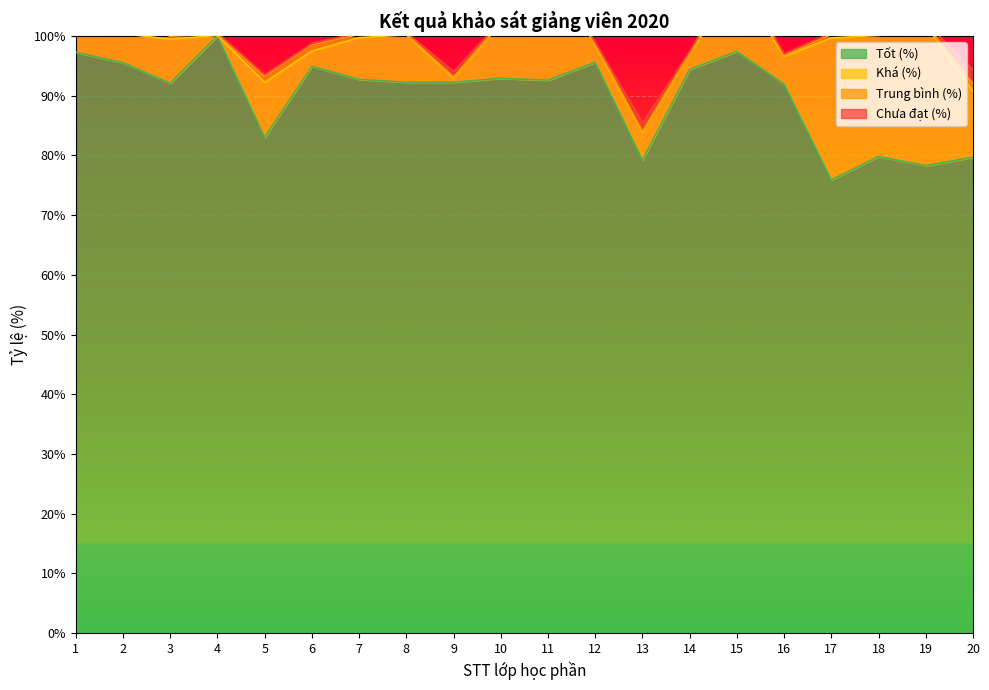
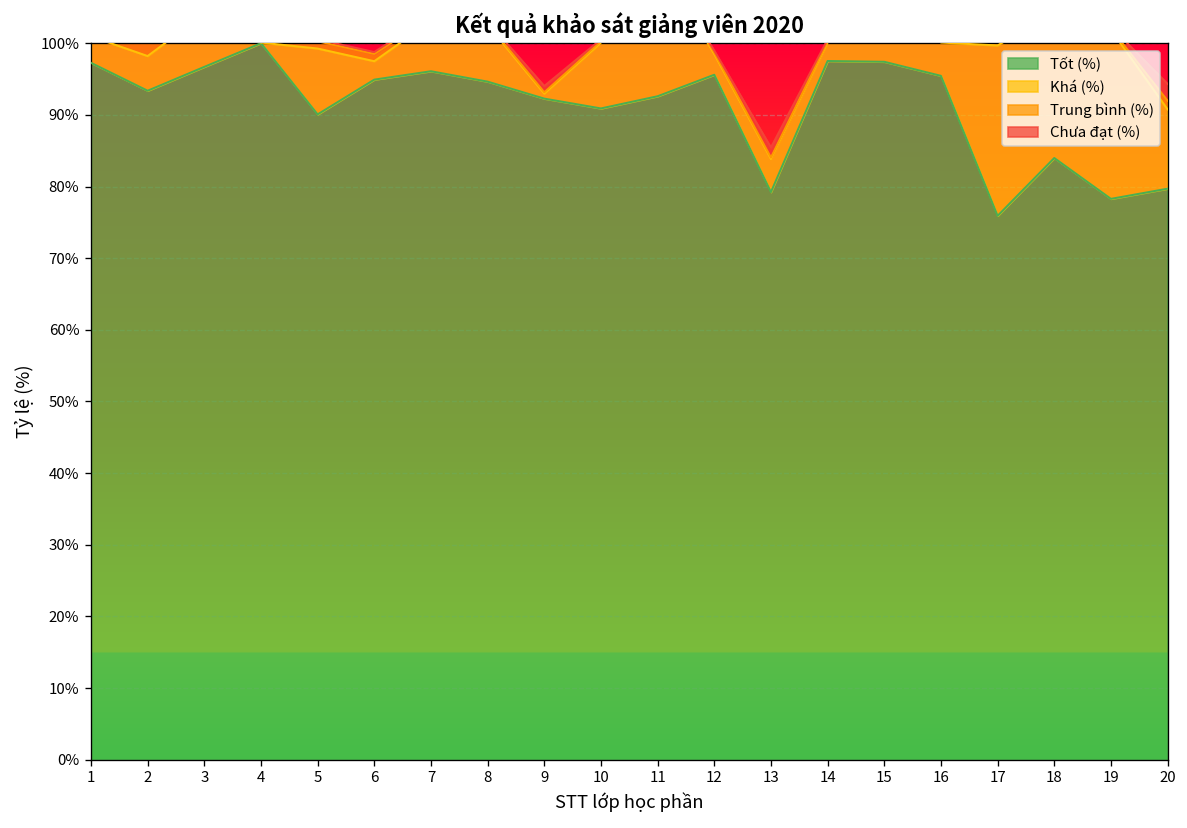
  {
    "Tốt (%)": {
      "1": "97%",
-     "2": "96%",
-     "3": "92%",
-     "5": "83%",
+     "2": "93%",
+     "3": "97%",
+     "5": "90%",
      "6": "95%",
-     "7": "93%",
-     "8": "92%",
+     "7": "96%",
+     "8": "95%",
      "9": "92%",
-     "10": "93%",
+     "10": "91%",
      "11": "93%",
      "12": "96%",
      "13": "79%",
-     "14": "94%",
+     "14": "98%",
      "15": "97%",
-     "16": "92%",
+     "16": "95%",
      "17": "76%",
-     "18": "80%",
+     "18": "84%",
      "19": "78%",
      "20": "80%"
    },
    "Chưa đạt (%)": {
      "9": "1%",
      "13": "1%",
      "20": "2%"
    }
  }
